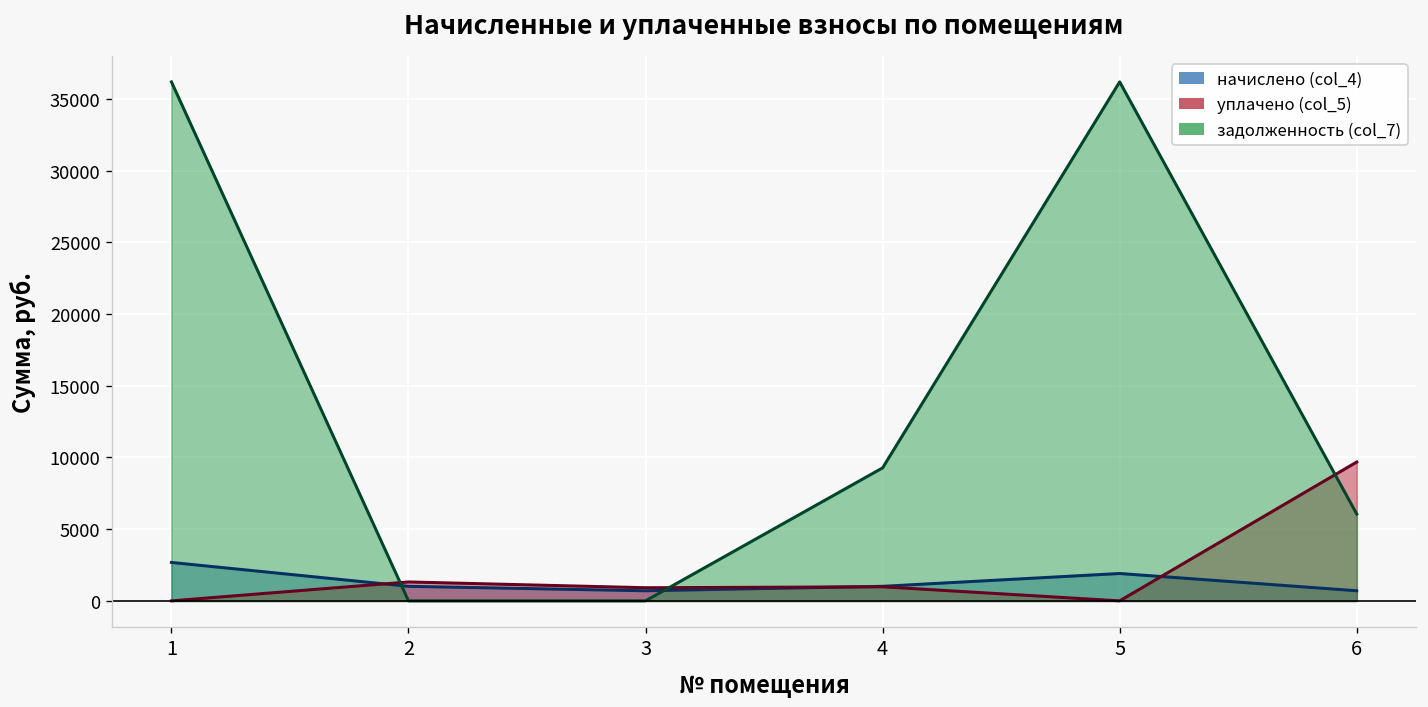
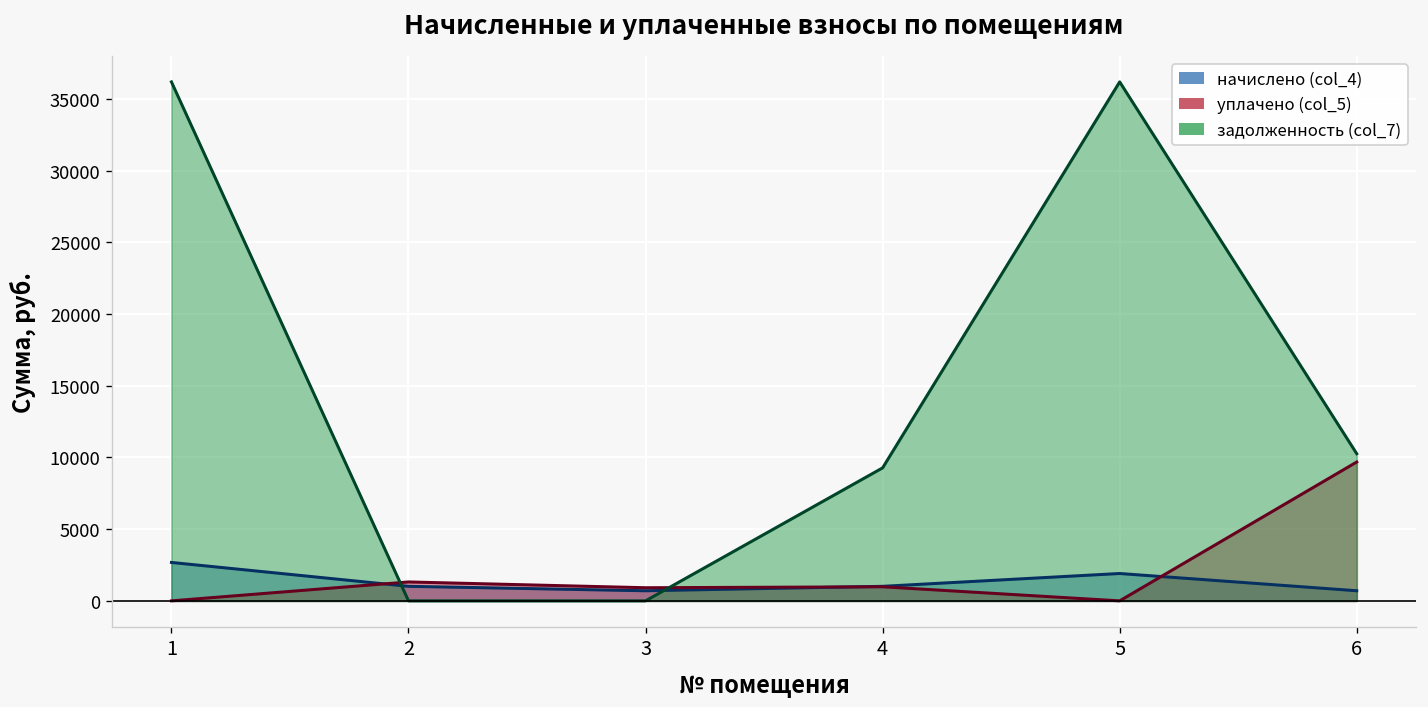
  {
    "начислено (col_4)": {
      "1": 2700,
      "2": 1000,
      "5": 1900,
      "6": 700
    },
    "уплачено (col_5)": {
      "1": 0,
      "2": 1300,
      "5": 0,
      "6": 9700
    },
    "задолженность (col_7)": {
      "1": 36200,
      "2": 0,
      "3": 0,
      "4": 9300,
      "5": 36200,
-     "6": 6100
+     "6": 10300
    }
  }
